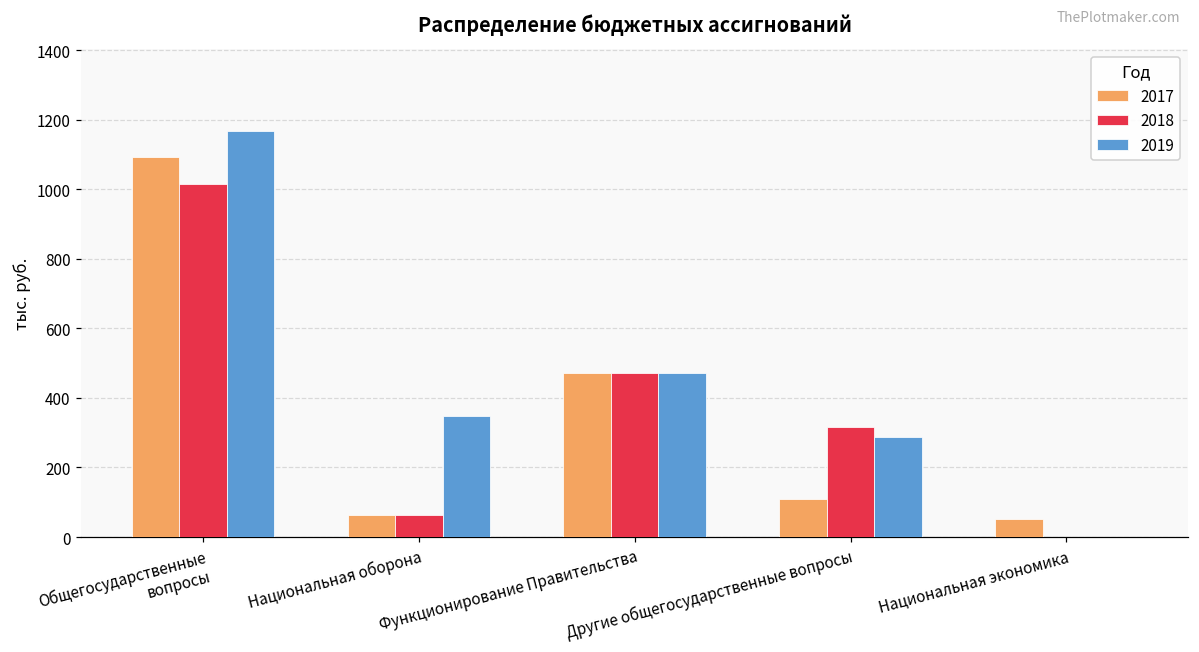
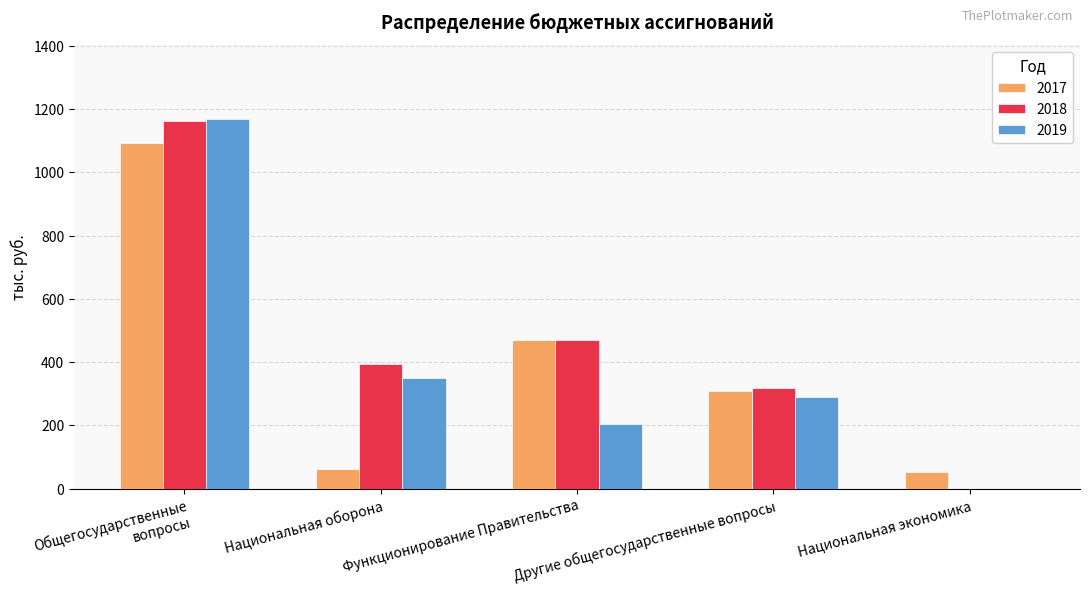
  {
    "2017": {
      "Общегосударственные вопросы": 1090,
      "Национальная оборона": 60,
      "Функционирование Правительства": 470,
-     "Другие общегосударственные вопросы": 110,
+     "Другие общегосударственные вопросы": 310,
      "Национальная экономика": 50
    },
    "2018": {
-     "Общегосударственные вопросы": 1010,
-     "Национальная оборона": 60,
+     "Общегосударственные вопросы": 1160,
+     "Национальная оборона": 390,
      "Функционирование Правительства": 470,
      "Другие общегосударственные вопросы": 320,
      "Национальная экономика": 0
    },
    "2019": {
      "Общегосударственные вопросы": 1170,
      "Национальная оборона": 350,
-     "Функционирование Правительства": 470,
+     "Функционирование Правительства": 210,
      "Другие общегосударственные вопросы": 290,
      "Национальная экономика": 0
    }
  }
